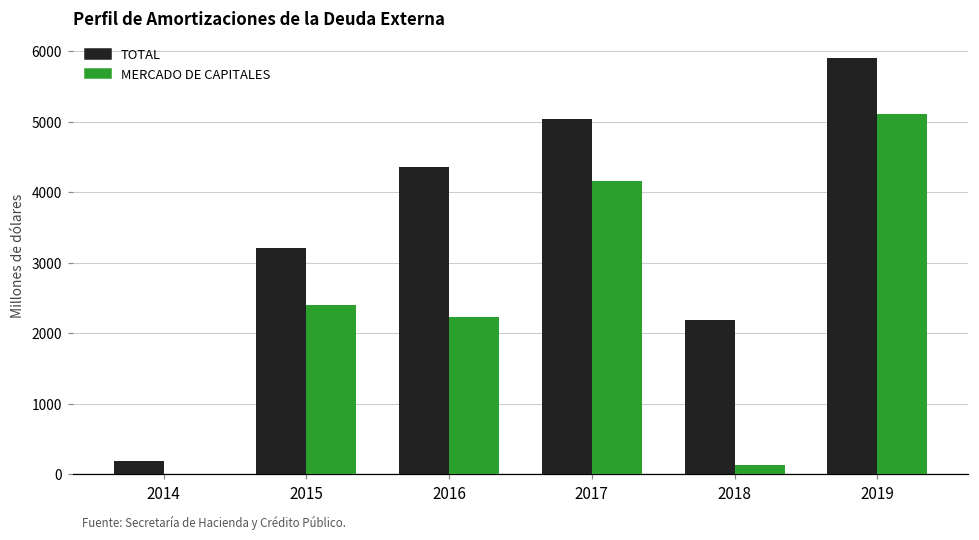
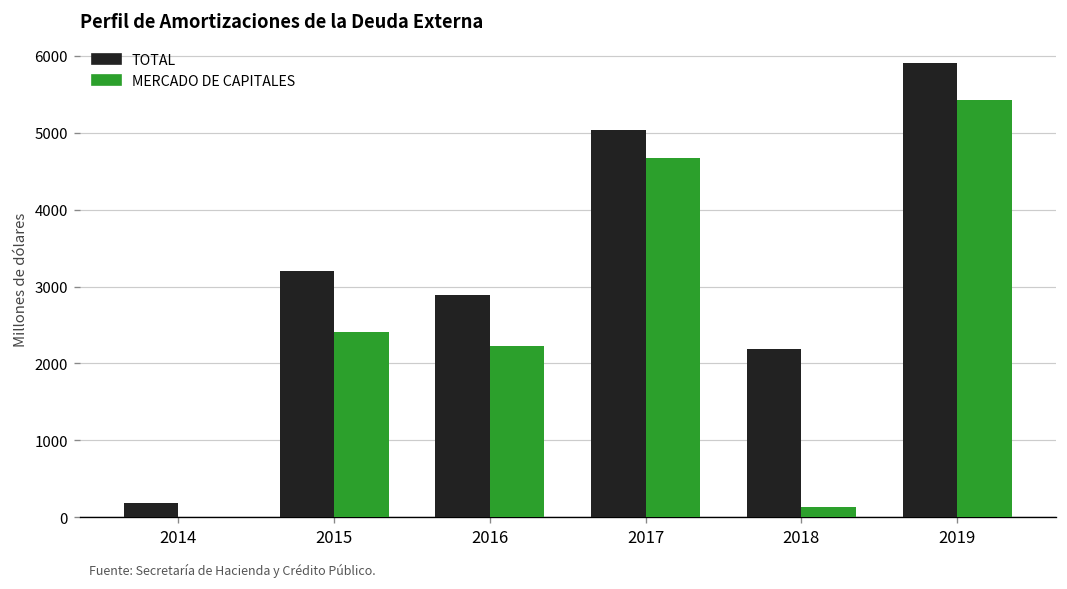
  {
    "TOTAL": {
      "2014": 200,
      "2015": 3200,
-     "2016": 4400,
+     "2016": 2900,
      "2017": 5000,
      "2018": 2200,
      "2019": 5900
    },
    "MERCADO DE CAPITALES": {
      "2014": 0,
      "2015": 2400,
      "2016": 2200,
-     "2017": 4200,
+     "2017": 4700,
      "2018": 100,
-     "2019": 5100
+     "2019": 5400
    }
  }
